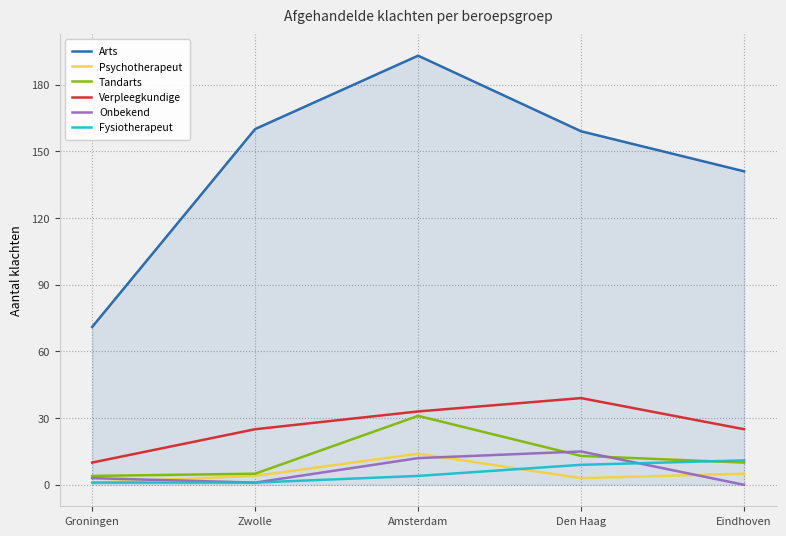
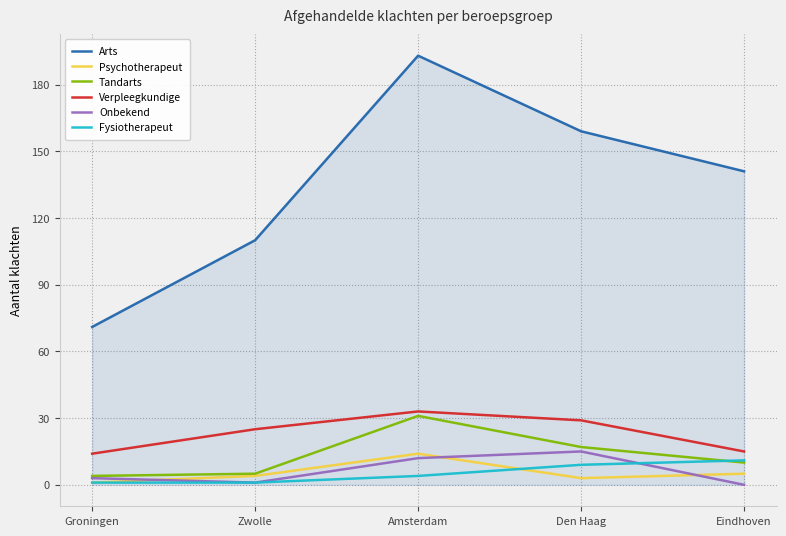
  {
    "Arts": {
      "Groningen": 71,
-     "Zwolle": 160,
+     "Zwolle": 110,
      "Amsterdam": 193,
      "Den Haag": 159,
      "Eindhoven": 141
    },
    "Psychotherapeut": {
      "Amsterdam": 14,
      "Den Haag": 3,
      "Eindhoven": 5
    },
    "Tandarts": {
      "Amsterdam": 31,
-     "Den Haag": 13
+     "Den Haag": 17
    },
    "Verpleegkundige": {
-     "Groningen": 10,
+     "Groningen": 14,
      "Zwolle": 25,
      "Amsterdam": 33,
-     "Den Haag": 39,
-     "Eindhoven": 25
+     "Den Haag": 29,
+     "Eindhoven": 15
    },
    "Onbekend": {
      "Amsterdam": 12,
      "Den Haag": 15,
      "Eindhoven": 0
    },
    "Fysiotherapeut": {
      "Amsterdam": 4,
      "Den Haag": 9
    }
  }
